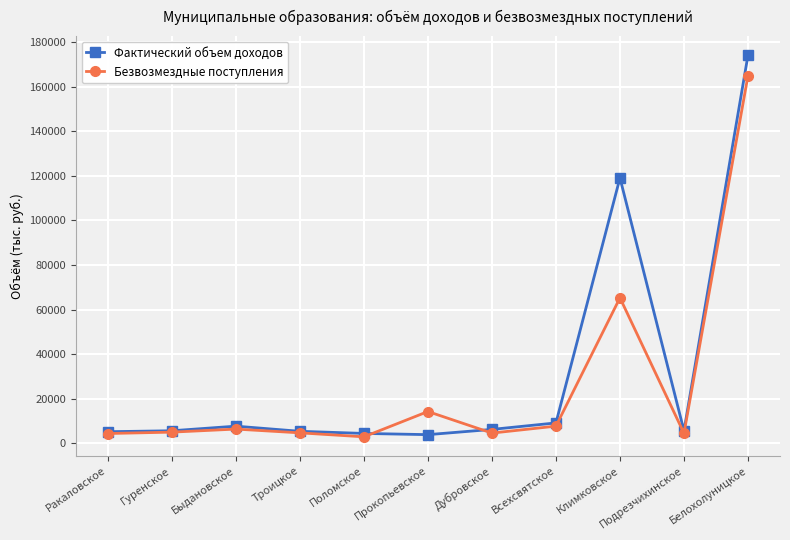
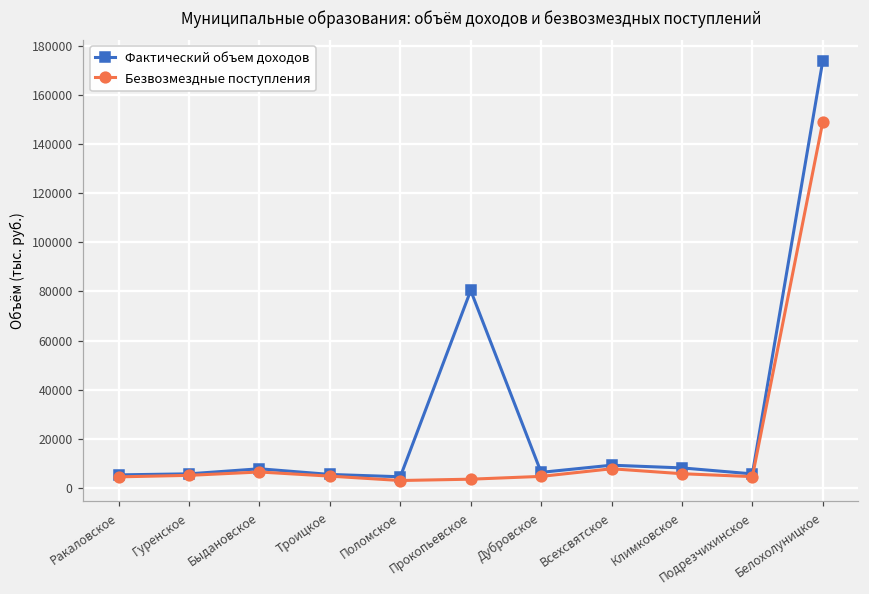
  {
    "Фактический объем доходов": {
      "Быдановское": 8000,
      "Поломское": 4000,
-     "Прокопьевское": 4000,
+     "Прокопьевское": 80000,
      "Дубровское": 6000,
      "Всехсвятское": 9000,
-     "Климковское": 119000,
+     "Климковское": 8000,
      "Белохолуницкое": 174000
    },
    "Безвозмездные поступления": {
      "Быдановское": 6000,
      "Поломское": 3000,
-     "Прокопьевское": 14000,
+     "Прокопьевское": 3000,
      "Дубровское": 5000,
      "Всехсвятское": 8000,
-     "Климковское": 65000,
-     "Белохолуницкое": 165000
+     "Климковское": 6000,
+     "Белохолуницкое": 149000
    }
  }
